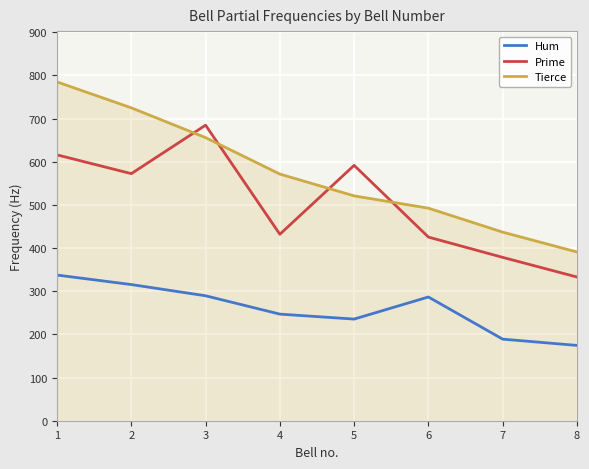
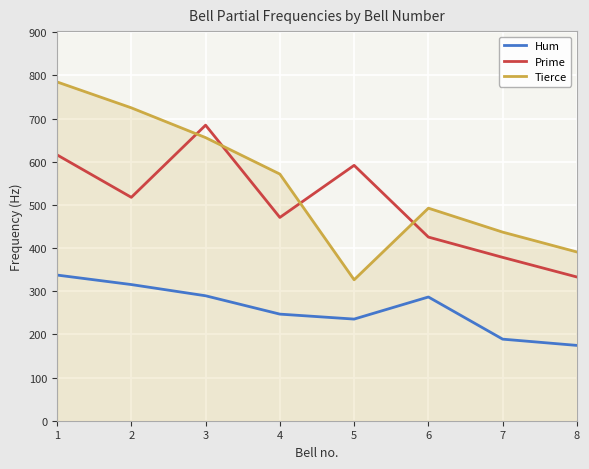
  {
    "Hum": {
      "1": 340,
      "2": 320,
      "3": 290,
      "4": 250,
      "5": 240,
      "6": 290,
      "7": 190,
      "8": 170
    },
    "Prime": {
      "1": 620,
-     "2": 570,
+     "2": 520,
      "3": 680,
-     "4": 430,
+     "4": 470,
      "5": 590,
      "6": 430,
      "7": 380,
      "8": 330
    },
    "Tierce": {
      "1": 790,
      "2": 730,
      "3": 660,
      "4": 570,
-     "5": 520,
+     "5": 330,
      "6": 490,
      "7": 440,
      "8": 390
    }
  }
